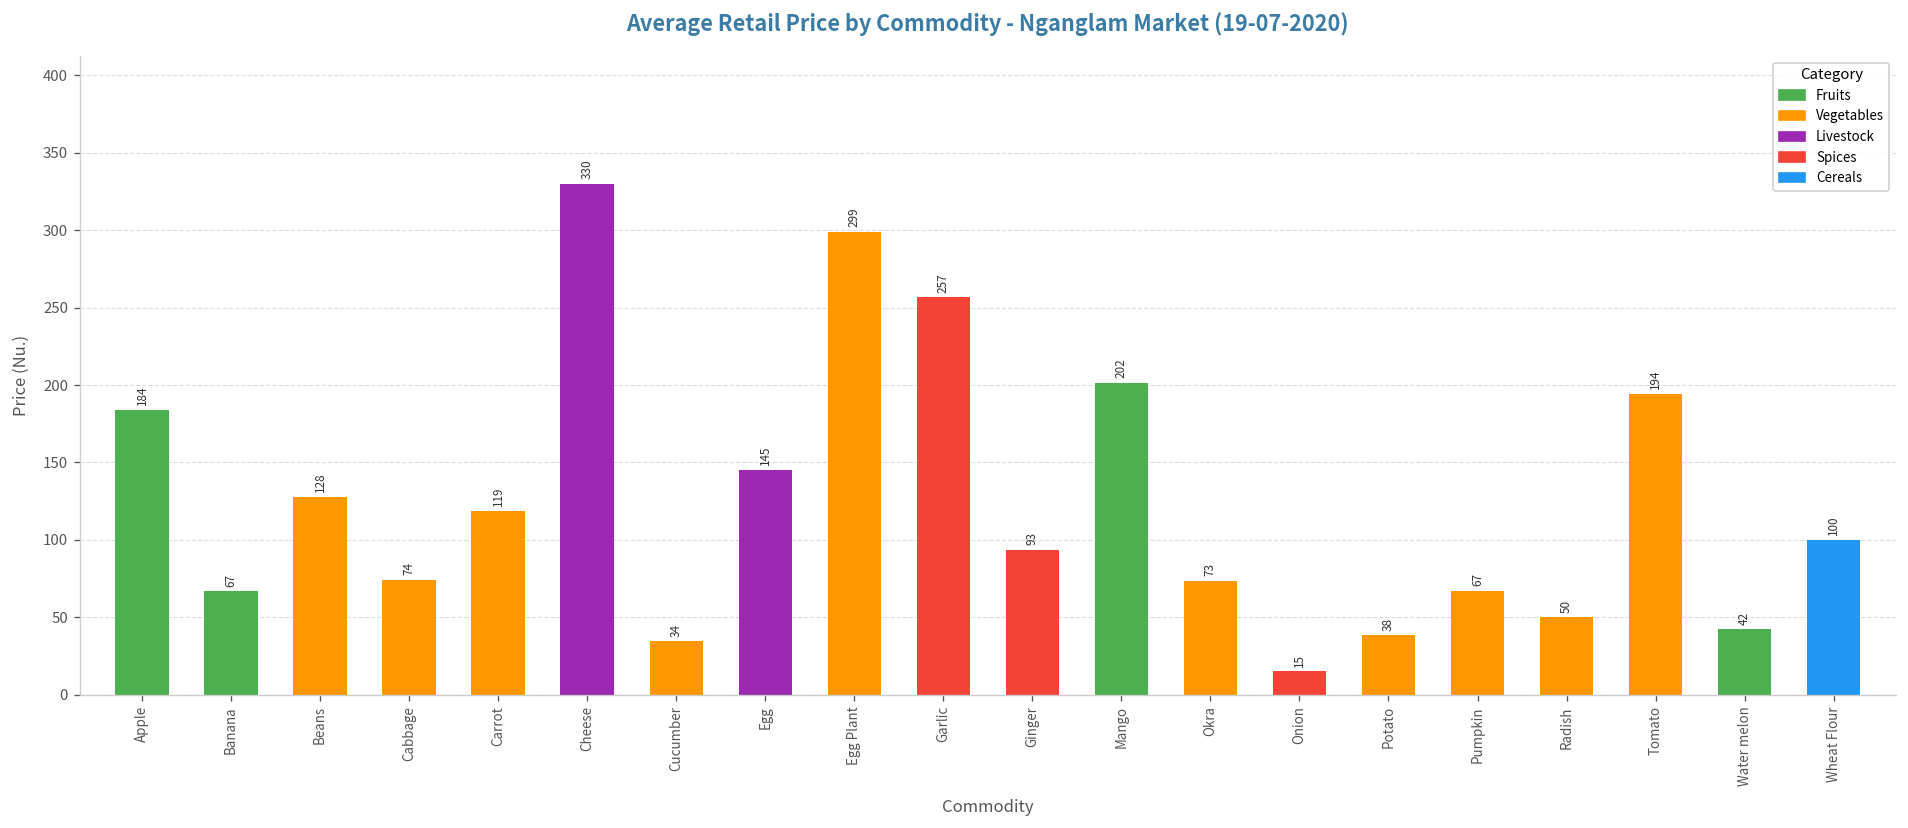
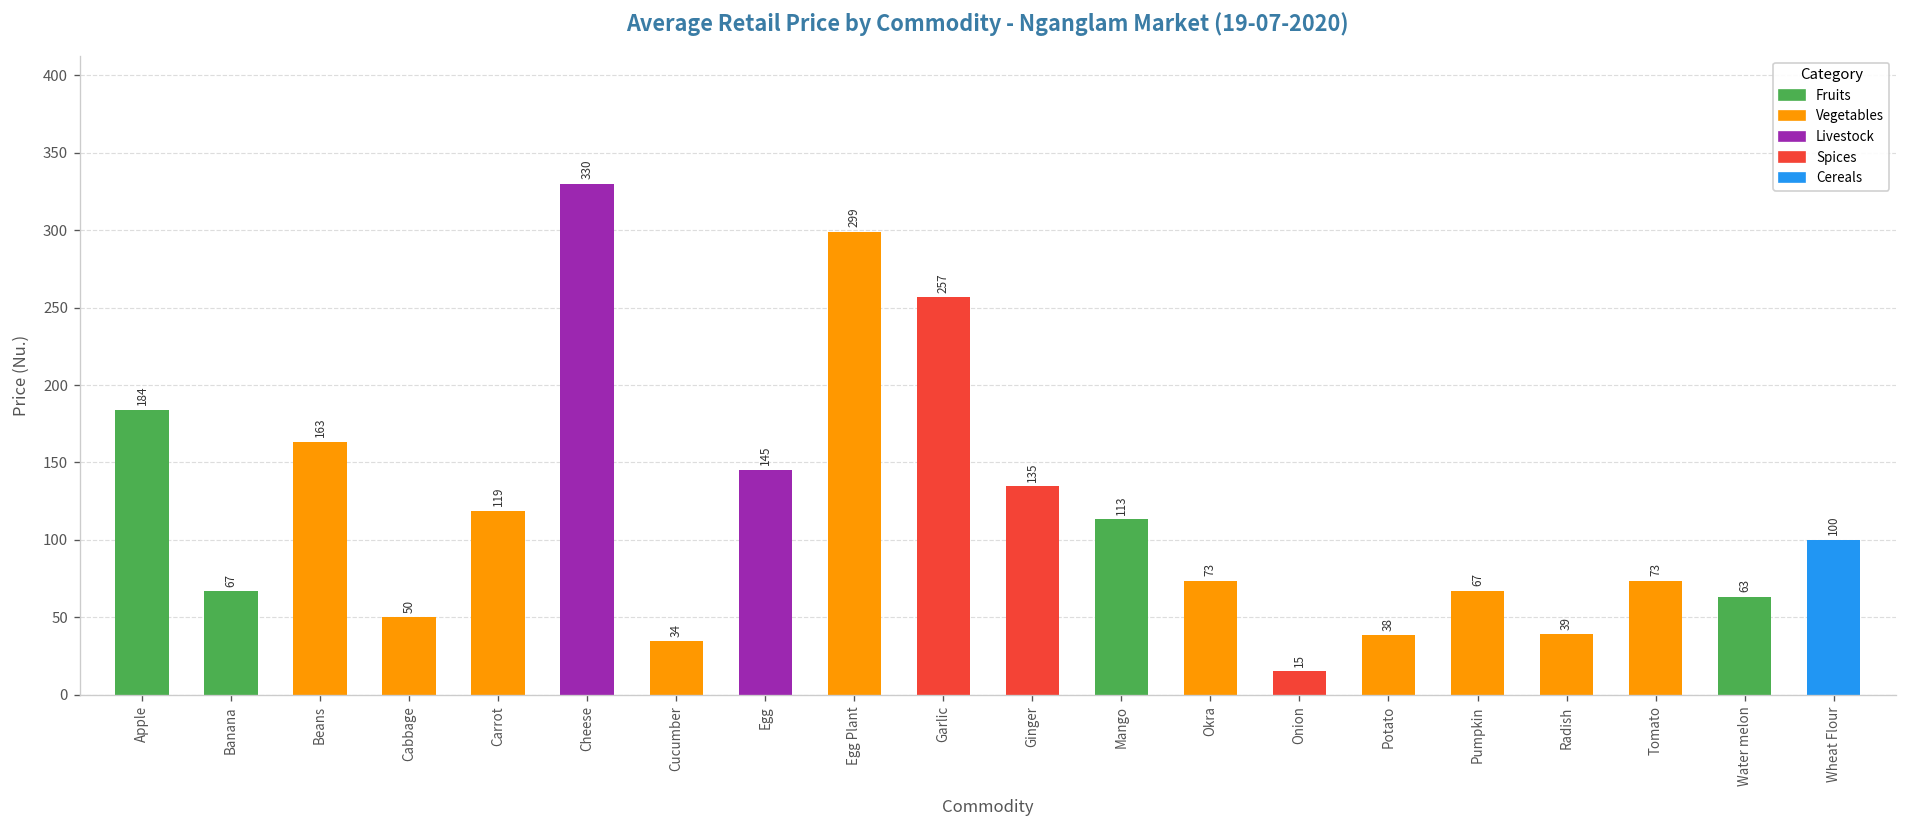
  {
    "Apple": 184,
    "Banana": 67,
-   "Beans": 128,
-   "Cabbage": 74,
+   "Beans": 163,
+   "Cabbage": 50,
    "Carrot": 119,
    "Cheese": 330,
    "Cucumber": 34,
    "Egg": 145,
    "Egg Plant": 299,
    "Garlic": 257,
-   "Ginger": 93,
-   "Mango": 202,
+   "Ginger": 135,
+   "Mango": 113,
    "Okra": 73,
    "Onion": 15,
    "Potato": 38,
    "Pumpkin": 67,
-   "Radish": 50,
-   "Tomato": 194,
-   "Water melon": 42,
+   "Radish": 39,
+   "Tomato": 73,
+   "Water melon": 63,
    "Wheat Flour": 100
  }
